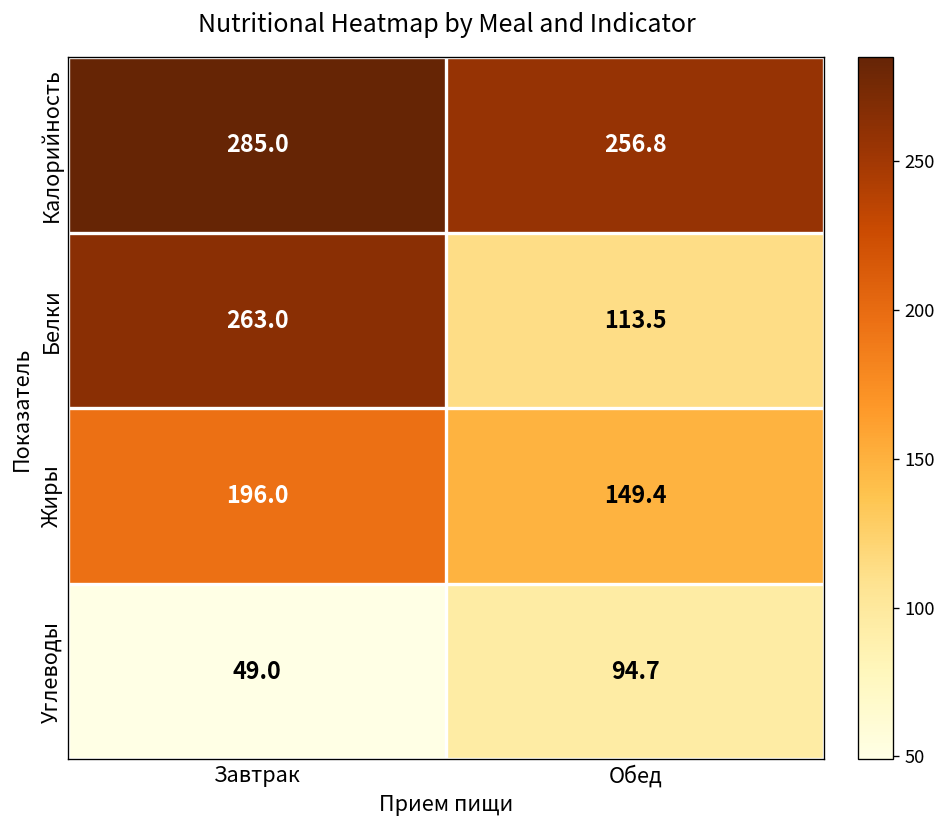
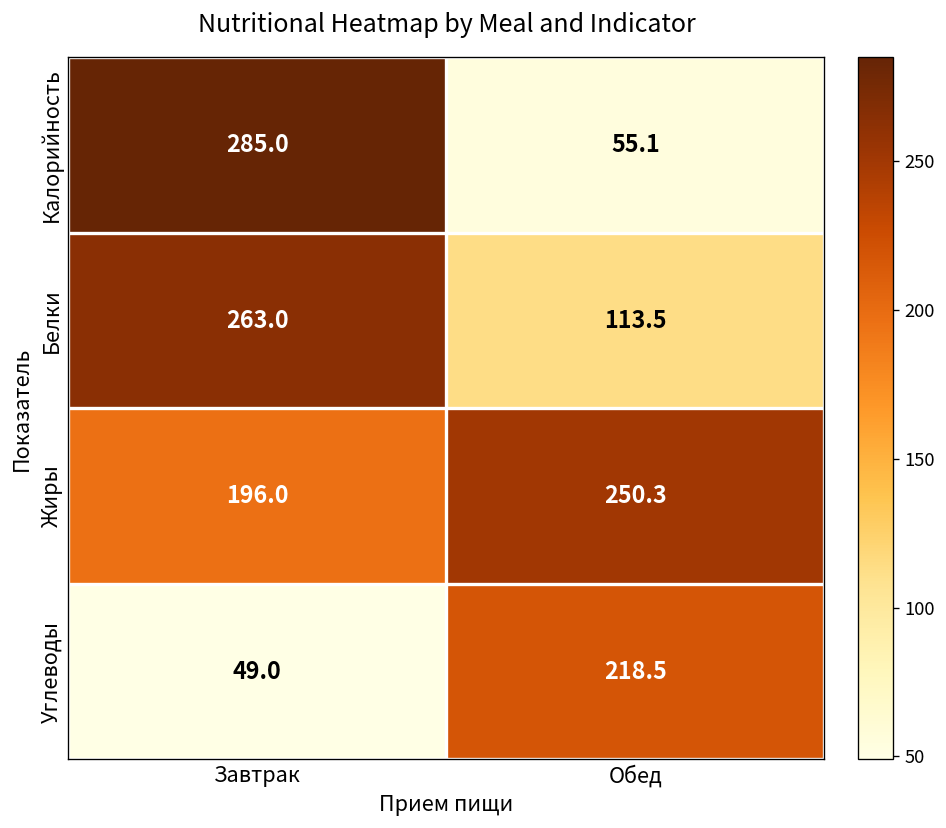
  {
    "Калорийность": {
      "Завтрак": 285.0,
-     "Обед": 256.8
+     "Обед": 55.1
    },
    "Белки": {
      "Завтрак": 263.0,
      "Обед": 113.5
    },
    "Жиры": {
      "Завтрак": 196.0,
-     "Обед": 149.4
+     "Обед": 250.3
    },
    "Углеводы": {
      "Завтрак": 49.0,
-     "Обед": 94.7
+     "Обед": 218.5
    }
  }
